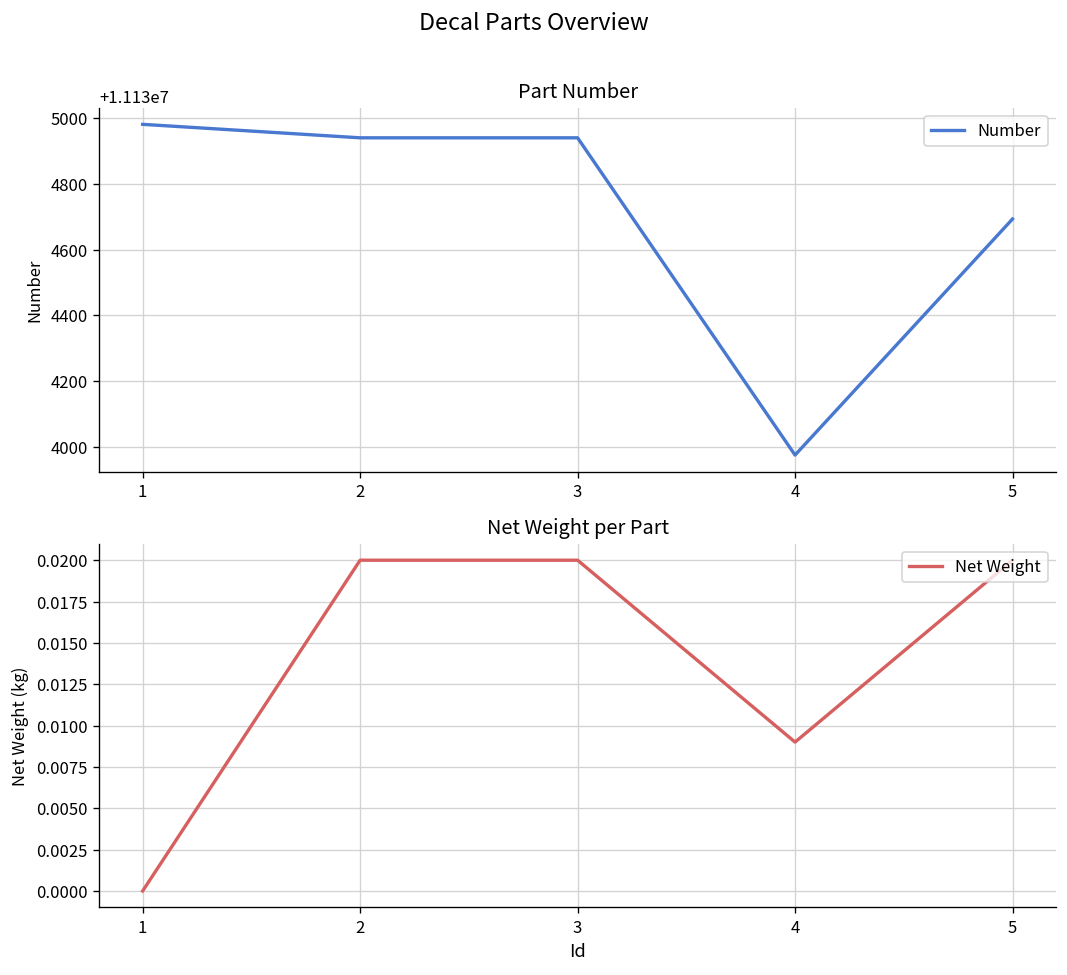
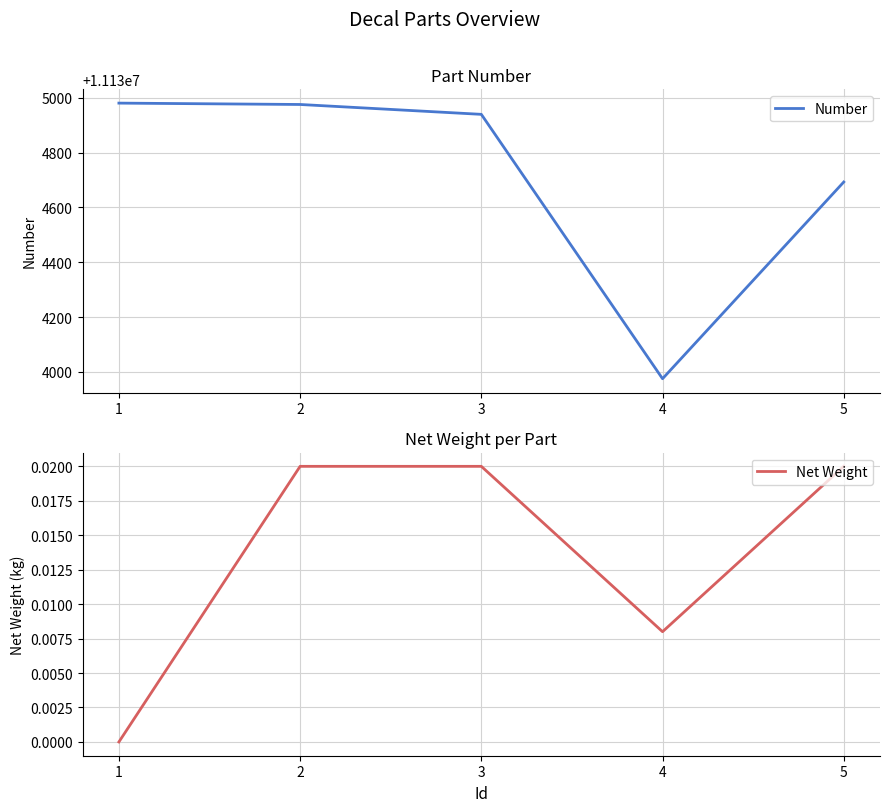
  {
    "Part Number": {
      "1": 11134980,
-     "2": 11134940,
+     "2": 11134980,
      "3": 11134940,
      "4": 11133980,
      "5": 11134690
    },
    "Net Weight per Part": {
      "1": 0.000,
      "2": 0.020,
      "3": 0.020,
-     "4": 0.009
+     "4": 0.008
    }
  }
